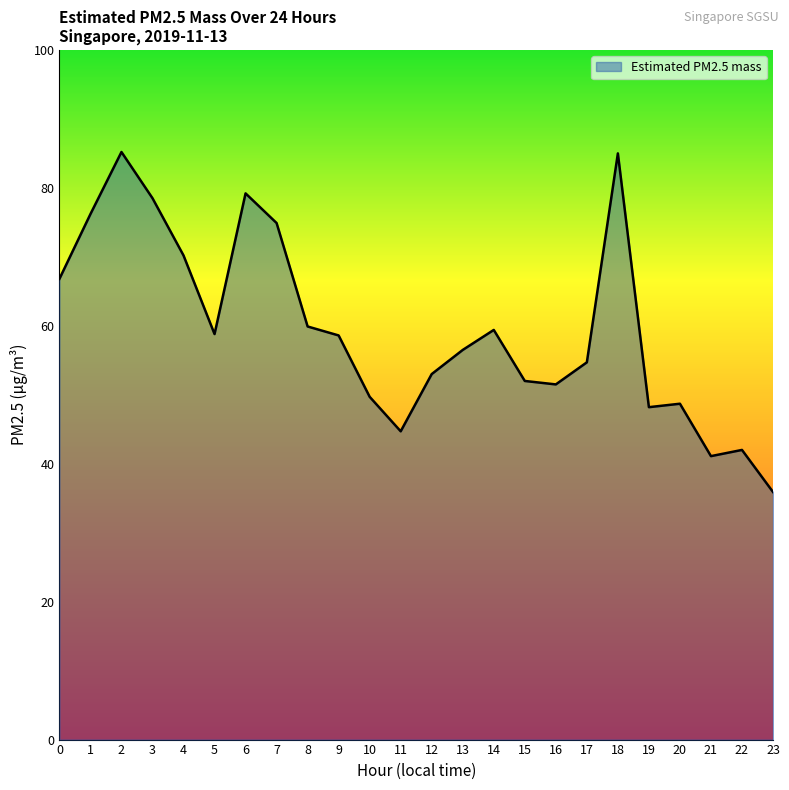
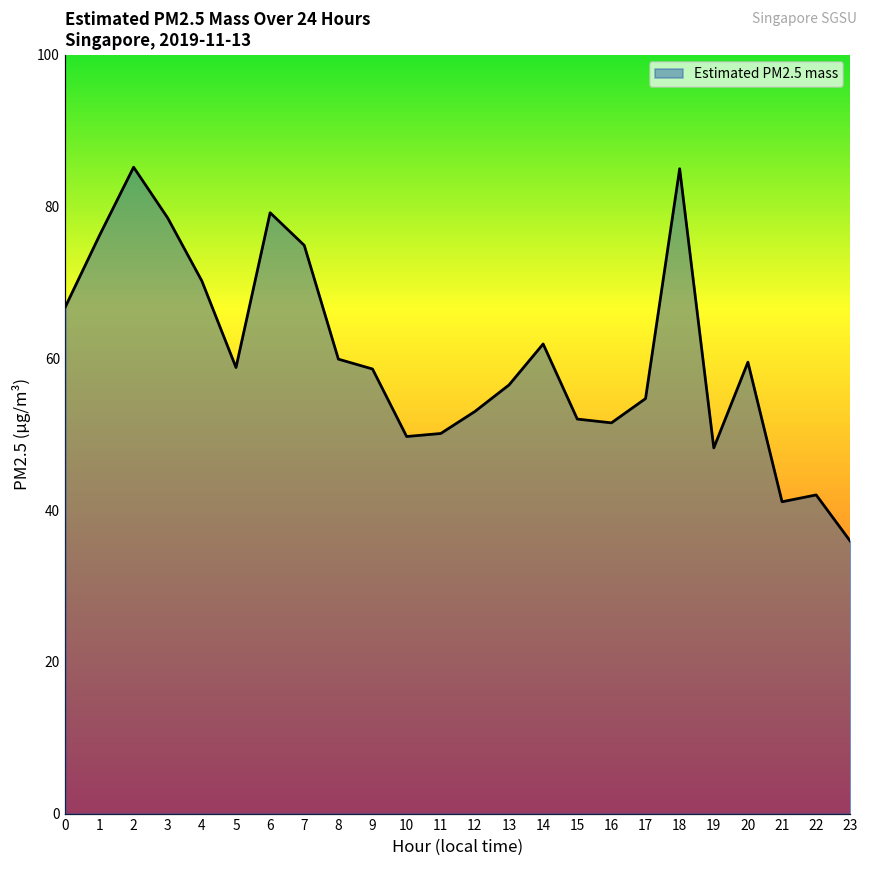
  {
    "0": 67,
    "1": 76,
    "2": 85,
    "3": 79,
    "4": 70,
    "5": 59,
    "6": 79,
    "7": 75,
    "8": 60,
    "9": 59,
    "10": 50,
-   "11": 45,
+   "11": 50,
    "12": 53,
    "13": 57,
-   "14": 59,
+   "14": 62,
    "15": 52,
    "16": 52,
    "17": 55,
    "18": 85,
    "19": 48,
-   "20": 49,
+   "20": 60,
    "21": 41,
    "22": 42,
    "23": 36
  }
